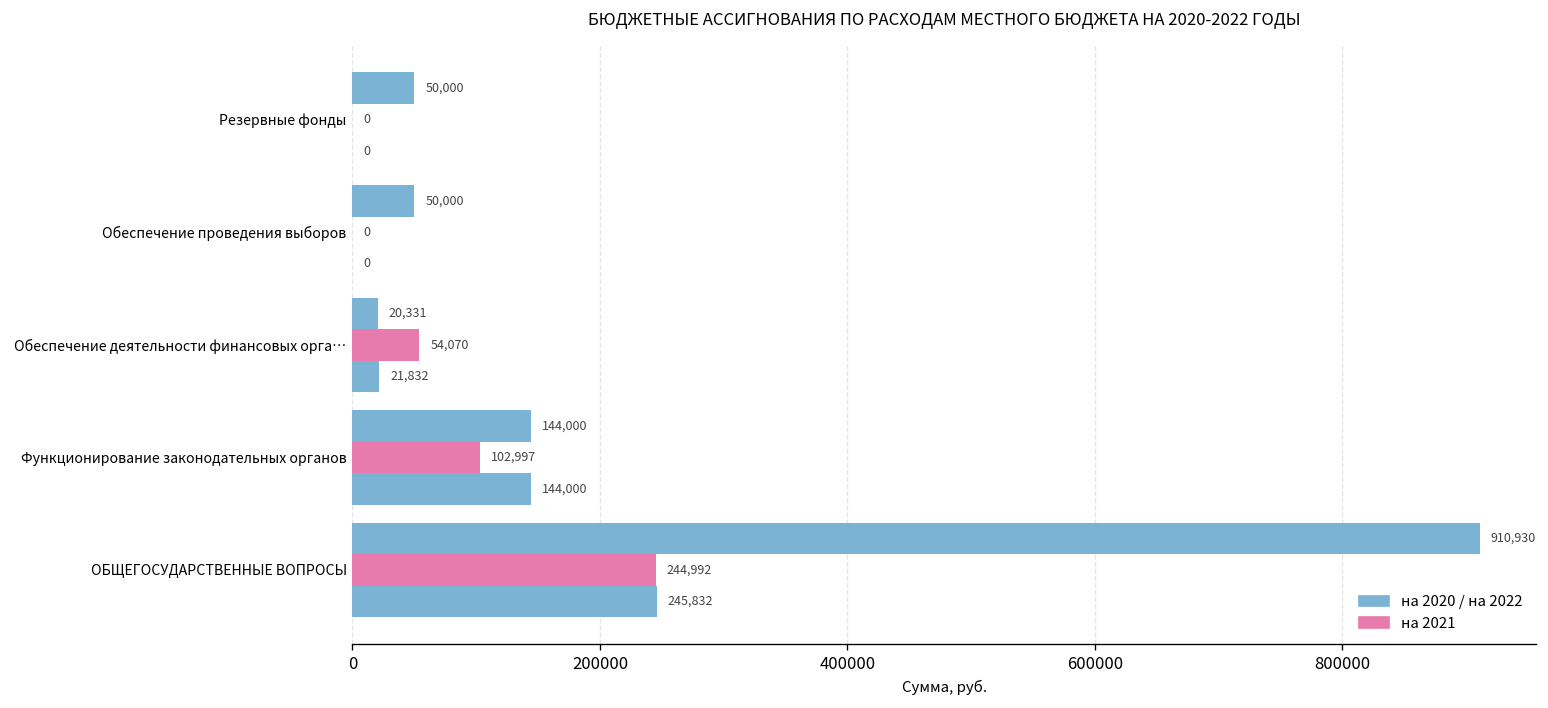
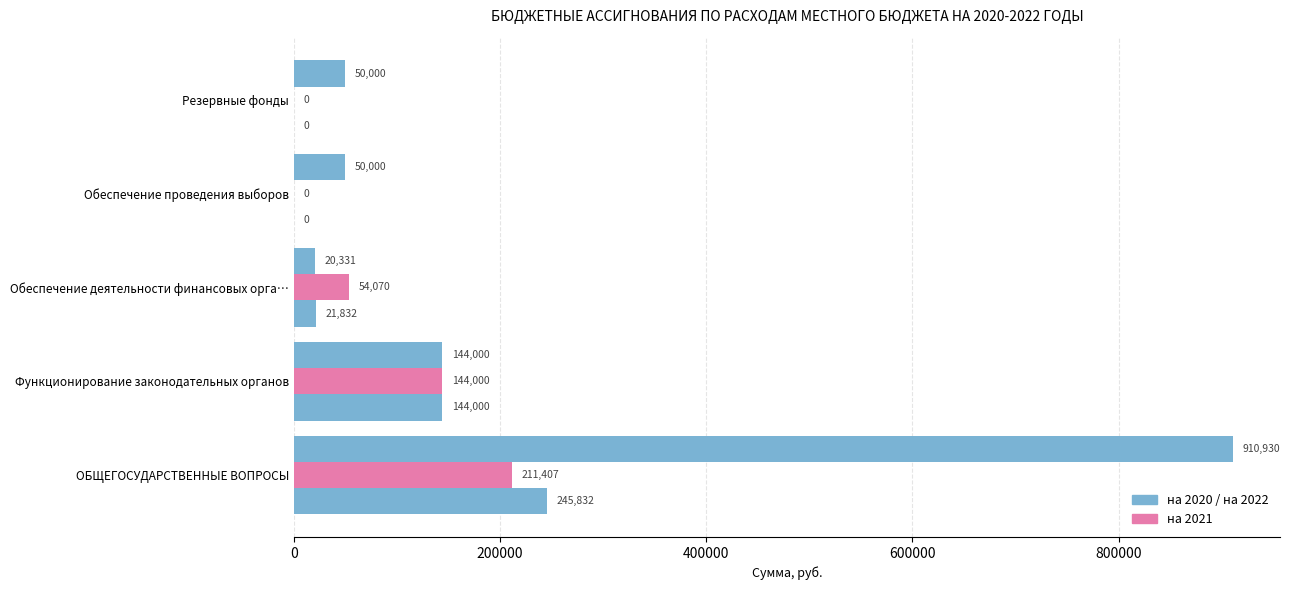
  {
    "на 2021": {
      "Резервные фонды": "0",
      "Обеспечение проведения выборов": "0",
      "Обеспечение деятельности финансовых орга…": "54,070",
-     "Функционирование законодательных органов": "102,997",
-     "ОБЩЕГОСУДАРСТВЕННЫЕ ВОПРОСЫ": "244,992"
+     "Функционирование законодательных органов": "144,000",
+     "ОБЩЕГОСУДАРСТВЕННЫЕ ВОПРОСЫ": "211,407"
    }
  }
